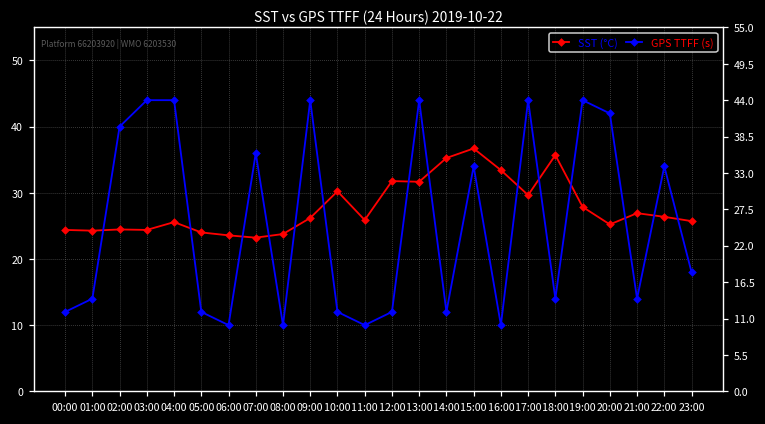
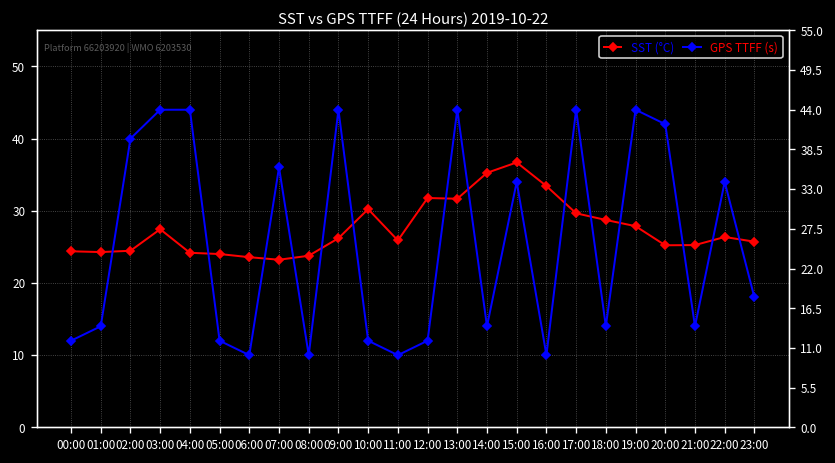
  {
    "SST (°C)": {
      "00:00": 24,
      "01:00": 24,
      "02:00": 24,
-     "03:00": 24,
-     "04:00": 26,
+     "03:00": 27,
+     "04:00": 24,
      "05:00": 24,
      "06:00": 24,
      "07:00": 23,
      "08:00": 24,
      "09:00": 26,
      "10:00": 30,
      "11:00": 26,
      "12:00": 32,
      "13:00": 32,
      "14:00": 35,
      "15:00": 37,
      "16:00": 33,
      "17:00": 30,
-     "18:00": 36,
+     "18:00": 29,
      "19:00": 28,
      "20:00": 25,
-     "21:00": 27,
+     "21:00": 25,
      "22:00": 26,
      "23:00": 26
    },
    "GPS TTFF (s)": {
      "00:00": 12,
      "01:00": 14,
      "02:00": 40,
      "03:00": 44,
      "04:00": 44,
      "05:00": 12,
      "06:00": 10,
      "07:00": 36,
      "08:00": 10,
      "09:00": 44,
      "10:00": 12,
      "11:00": 10,
      "12:00": 12,
      "13:00": 44,
-     "14:00": 12,
+     "14:00": 14,
      "15:00": 34,
      "16:00": 10,
      "17:00": 44,
      "18:00": 14,
      "19:00": 44,
      "20:00": 42,
      "21:00": 14,
      "22:00": 34,
      "23:00": 18
    }
  }
